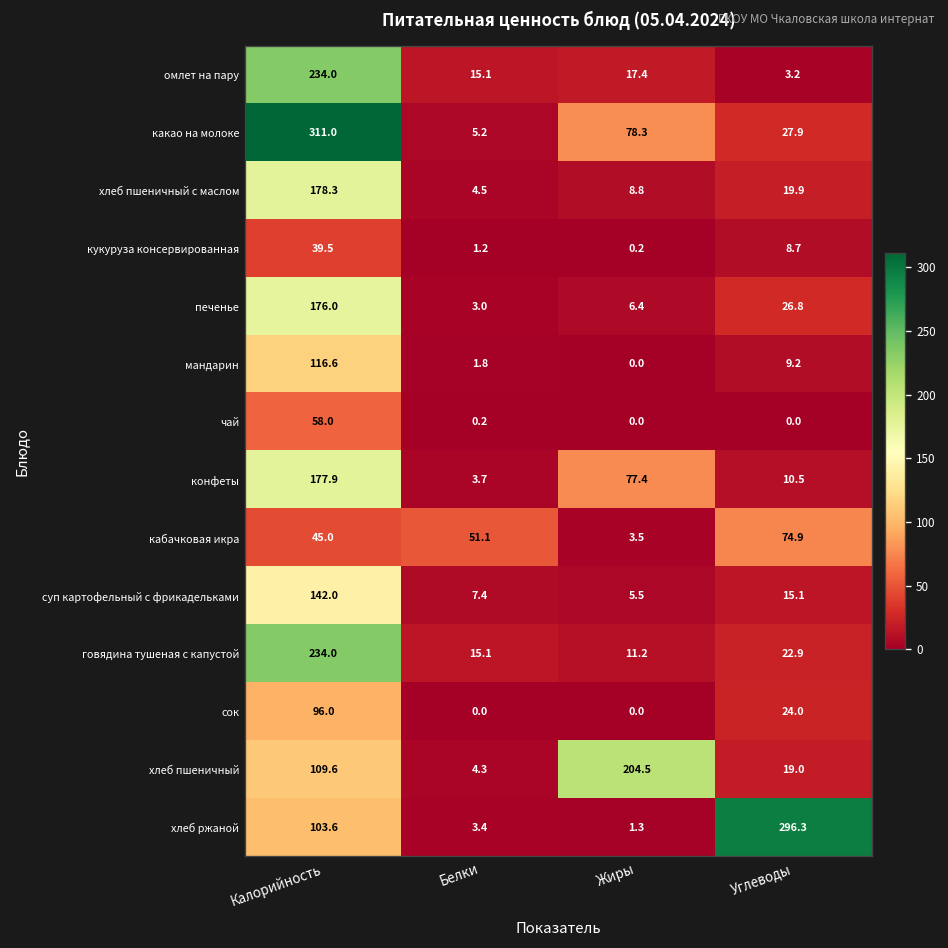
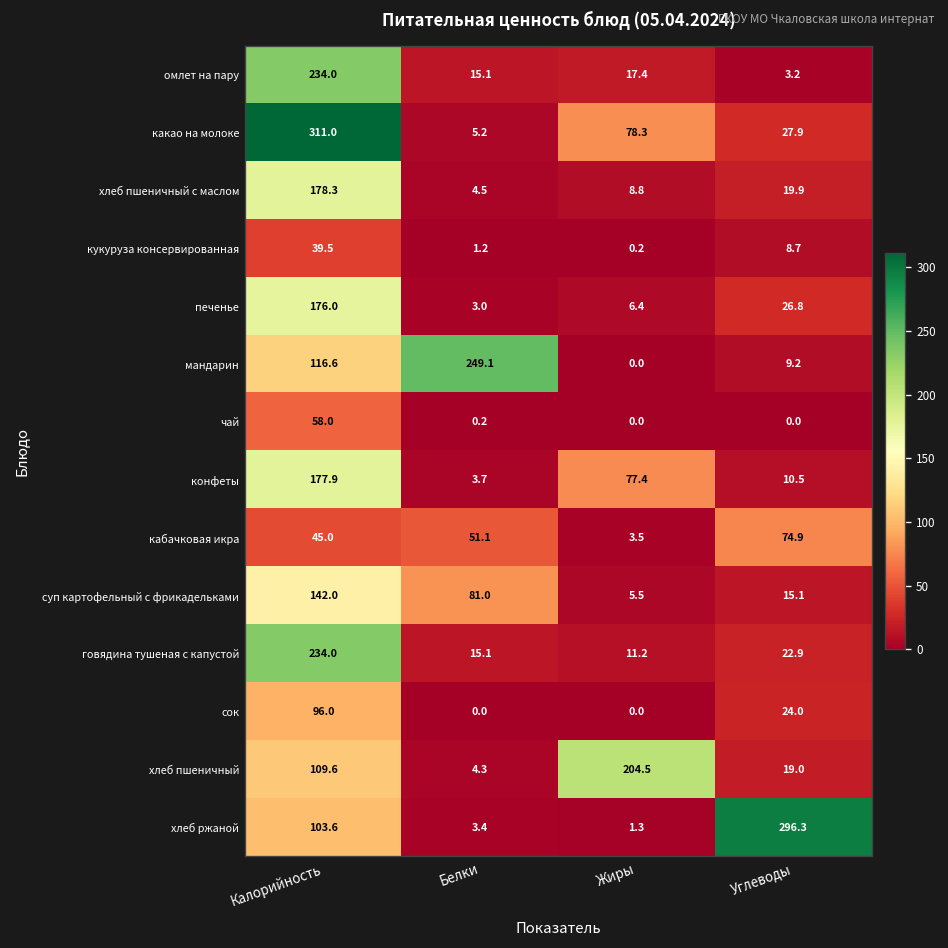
  {
    "омлет на пару": {
      "Калорийность": 234.0,
      "Белки": 15.1,
      "Жиры": 17.4,
      "Углеводы": 3.2
    },
    "какао на молоке": {
      "Калорийность": 311.0,
      "Белки": 5.2,
      "Жиры": 78.3,
      "Углеводы": 27.9
    },
    "хлеб пшеничный с маслом": {
      "Калорийность": 178.3,
      "Белки": 4.5,
      "Жиры": 8.8,
      "Углеводы": 19.9
    },
    "кукуруза консервированная": {
      "Калорийность": 39.5,
      "Белки": 1.2,
      "Жиры": 0.2,
      "Углеводы": 8.7
    },
    "печенье": {
      "Калорийность": 176.0,
      "Белки": 3.0,
      "Жиры": 6.4,
      "Углеводы": 26.8
    },
    "мандарин": {
      "Калорийность": 116.6,
-     "Белки": 1.8,
+     "Белки": 249.1,
      "Жиры": 0.0,
      "Углеводы": 9.2
    },
    "чай": {
      "Калорийность": 58.0,
      "Белки": 0.2,
      "Жиры": 0.0,
      "Углеводы": 0.0
    },
    "конфеты": {
      "Калорийность": 177.9,
      "Белки": 3.7,
      "Жиры": 77.4,
      "Углеводы": 10.5
    },
    "кабачковая икра": {
      "Калорийность": 45.0,
      "Белки": 51.1,
      "Жиры": 3.5,
      "Углеводы": 74.9
    },
    "суп картофельный с фрикадельками": {
      "Калорийность": 142.0,
-     "Белки": 7.4,
+     "Белки": 81.0,
      "Жиры": 5.5,
      "Углеводы": 15.1
    },
    "говядина тушеная с капустой": {
      "Калорийность": 234.0,
      "Белки": 15.1,
      "Жиры": 11.2,
      "Углеводы": 22.9
    },
    "сок": {
      "Калорийность": 96.0,
      "Белки": 0.0,
      "Жиры": 0.0,
      "Углеводы": 24.0
    },
    "хлеб пшеничный": {
      "Калорийность": 109.6,
      "Белки": 4.3,
      "Жиры": 204.5,
      "Углеводы": 19.0
    },
    "хлеб ржаной": {
      "Калорийность": 103.6,
      "Белки": 3.4,
      "Жиры": 1.3,
      "Углеводы": 296.3
    }
  }
